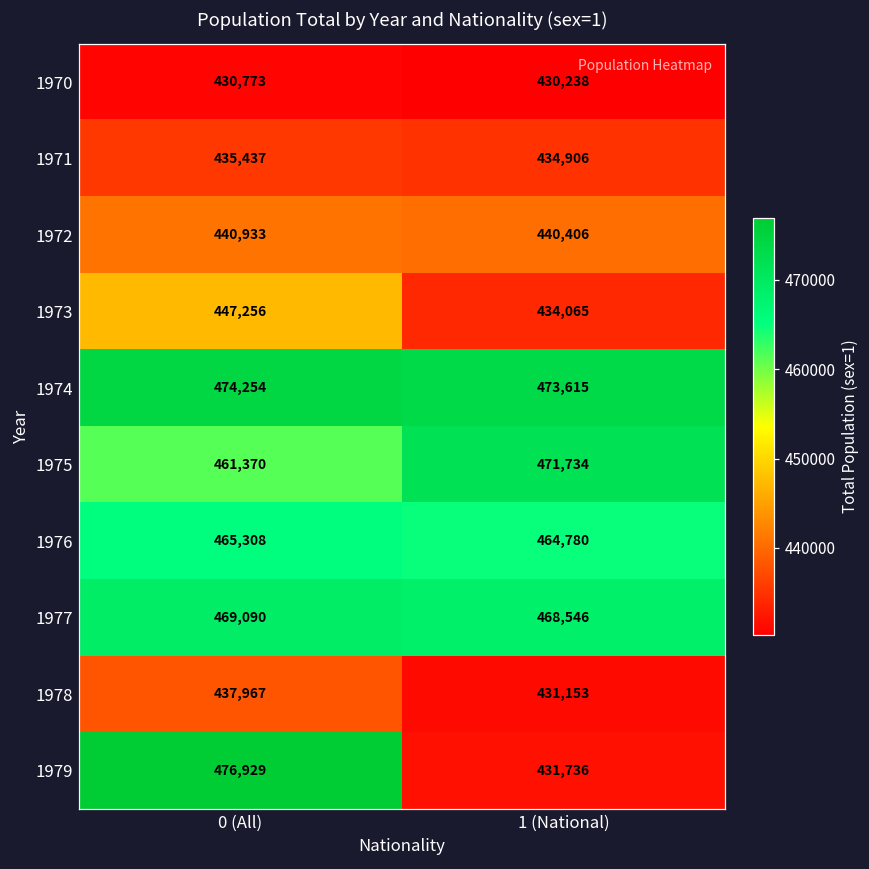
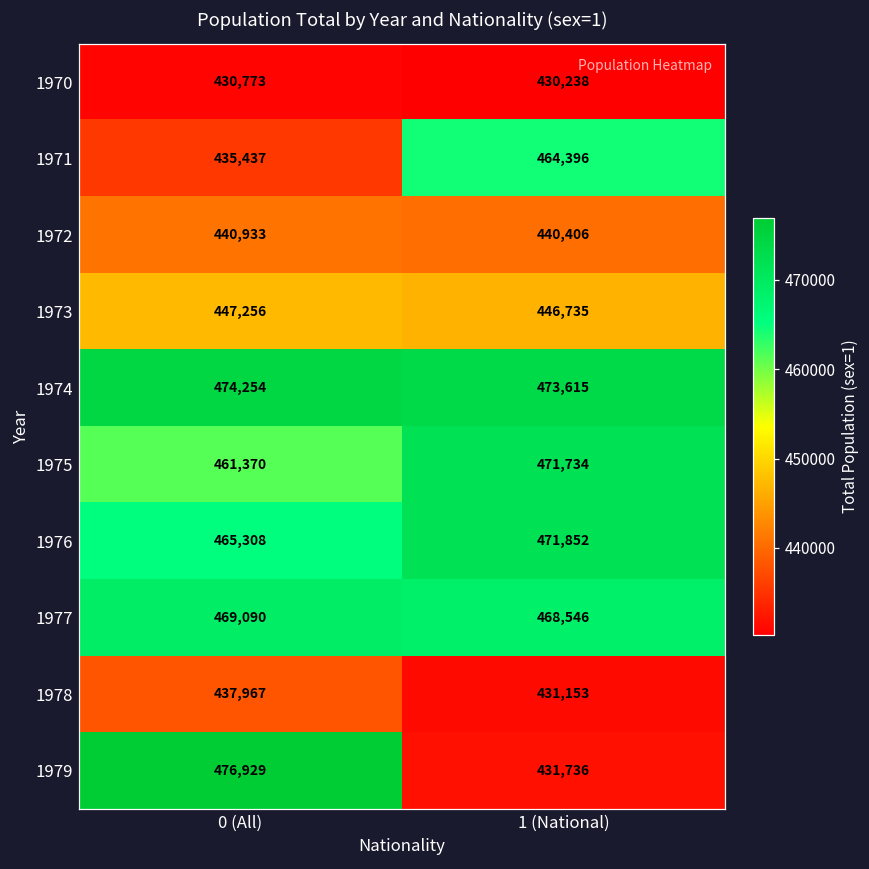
  {
    "1970": {
      "0 (All)": "430,773"
    },
    "1971": {
      "0 (All)": "435,437",
-     "1 (National)": "434,906"
+     "1 (National)": "464,396"
    },
    "1972": {
      "0 (All)": "440,933",
      "1 (National)": "440,406"
    },
    "1973": {
      "0 (All)": "447,256",
-     "1 (National)": "434,065"
+     "1 (National)": "446,735"
    },
    "1974": {
      "0 (All)": "474,254",
      "1 (National)": "473,615"
    },
    "1975": {
      "0 (All)": "461,370",
      "1 (National)": "471,734"
    },
    "1976": {
      "0 (All)": "465,308",
-     "1 (National)": "464,780"
+     "1 (National)": "471,852"
    },
    "1977": {
      "0 (All)": "469,090",
      "1 (National)": "468,546"
    },
    "1978": {
      "0 (All)": "437,967",
      "1 (National)": "431,153"
    },
    "1979": {
      "0 (All)": "476,929",
      "1 (National)": "431,736"
    }
  }
